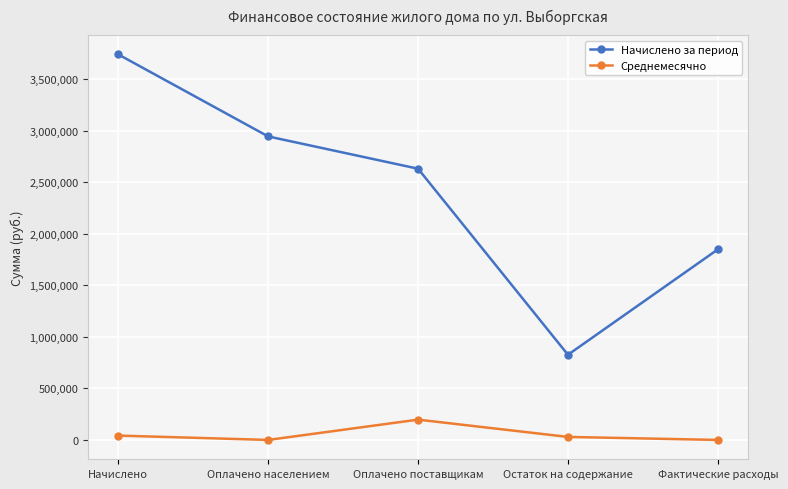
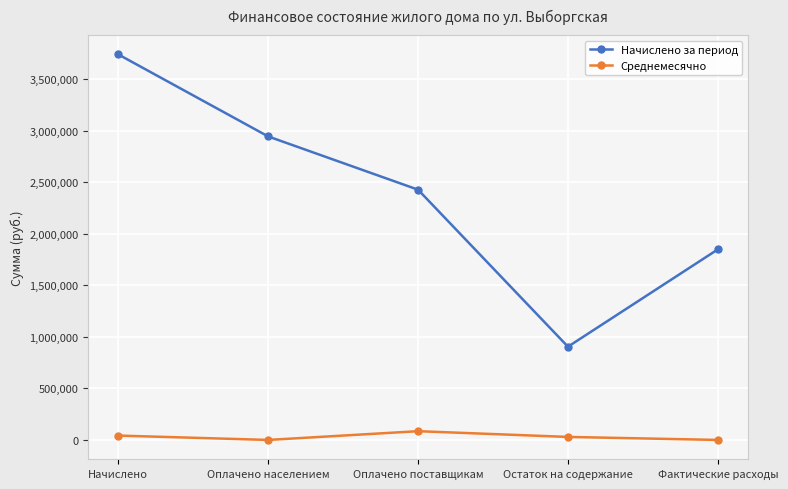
  {
    "Начислено за период": {
      "Начислено": "3,740,000",
      "Оплачено населением": "2,950,000",
-     "Оплачено поставщикам": "2,630,000",
-     "Остаток на содержание": "830,000",
+     "Оплачено поставщикам": "2,430,000",
+     "Остаток на содержание": "910,000",
      "Фактические расходы": "1,850,000"
    },
    "Среднемесячно": {
      "Начислено": "40,000",
      "Оплачено населением": "0",
-     "Оплачено поставщикам": "200,000",
+     "Оплачено поставщикам": "80,000",
      "Остаток на содержание": "30,000",
      "Фактические расходы": "0"
    }
  }
